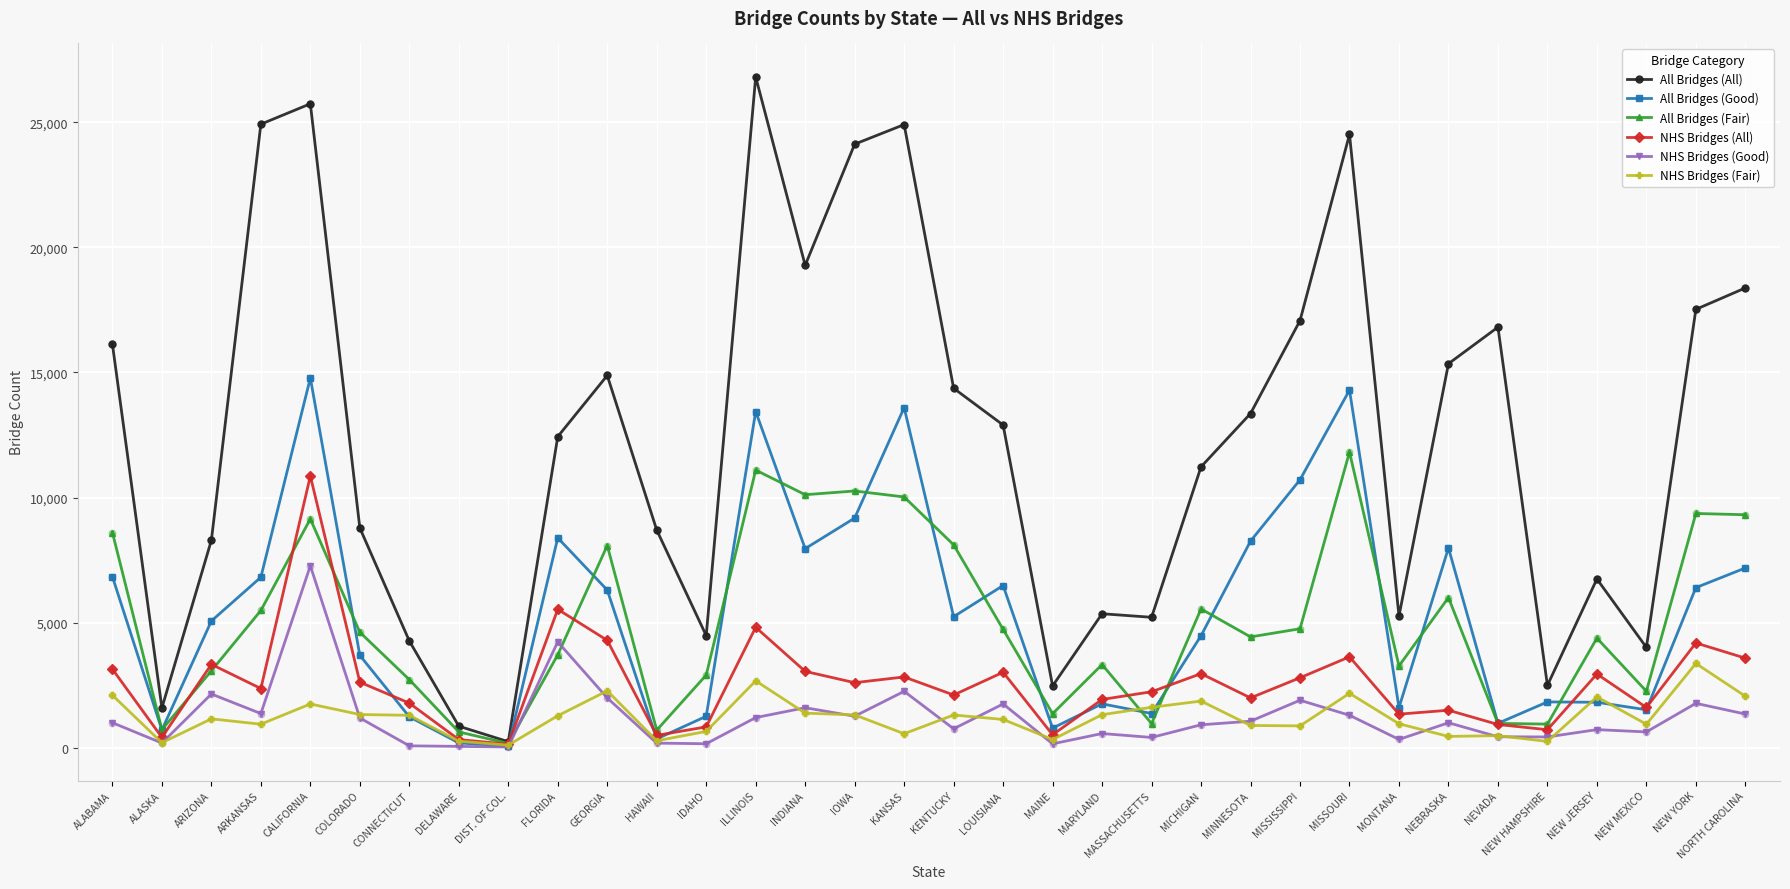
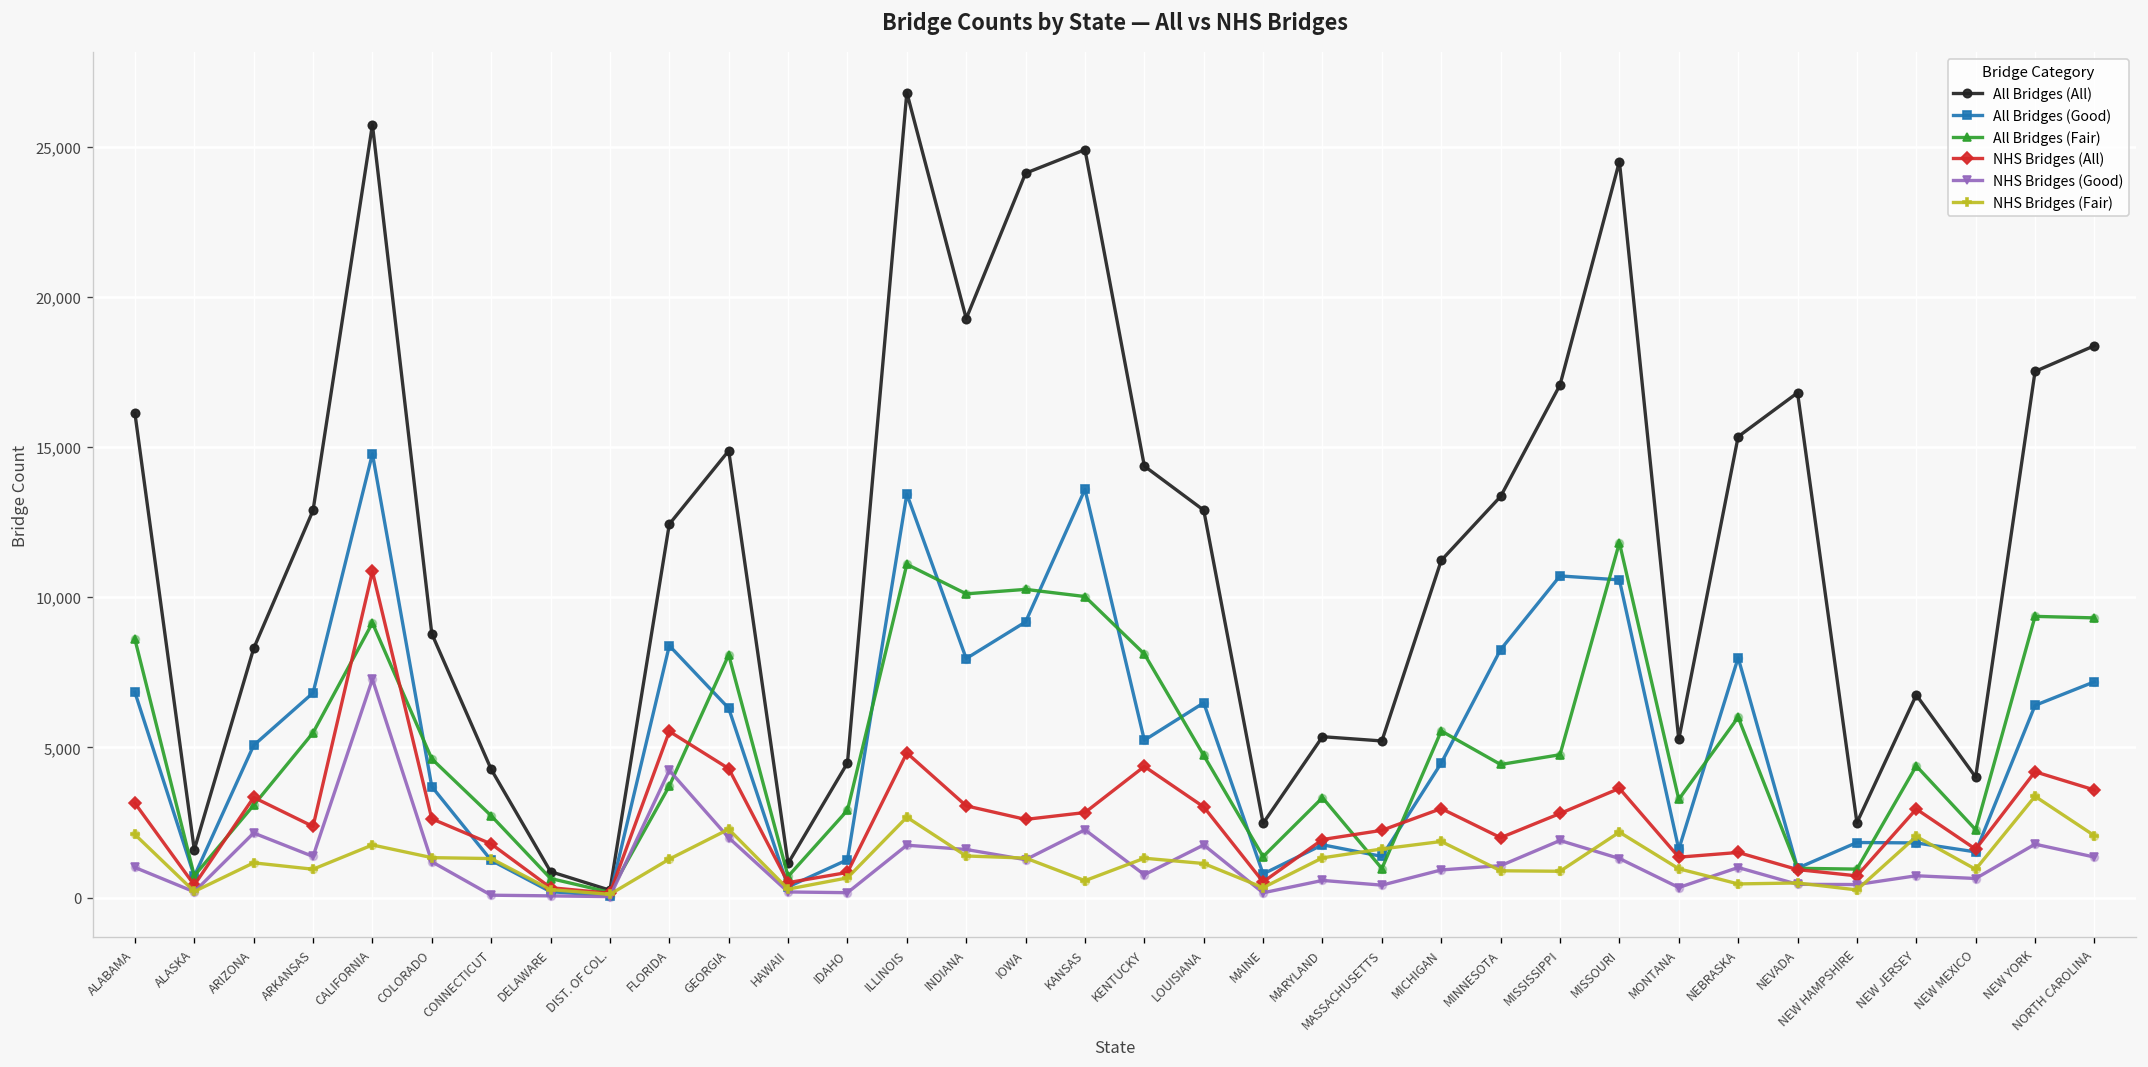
  {
    "All Bridges (All)": {
      "ALABAMA": "16,100",
      "ALASKA": "1,600",
      "ARIZONA": "8,300",
-     "ARKANSAS": "24,900",
+     "ARKANSAS": "12,900",
      "CALIFORNIA": "25,700",
      "COLORADO": "8,800",
      "CONNECTICUT": "4,300",
      "DELAWARE": "900",
      "FLORIDA": "12,400",
      "GEORGIA": "14,900",
-     "HAWAII": "8,700",
+     "HAWAII": "1,100",
      "IDAHO": "4,500",
      "ILLINOIS": "26,800",
      "INDIANA": "19,300",
      "IOWA": "24,100",
      "KANSAS": "24,900",
      "KENTUCKY": "14,400",
      "LOUISIANA": "12,900",
      "MAINE": "2,500",
      "MARYLAND": "5,400",
      "MASSACHUSETTS": "5,200",
      "MICHIGAN": "11,200",
      "MINNESOTA": "13,400",
      "MISSISSIPPI": "17,100",
      "MISSOURI": "24,500",
      "MONTANA": "5,300",
      "NEBRASKA": "15,300",
      "NEVADA": "16,800",
      "NEW HAMPSHIRE": "2,500",
      "NEW JERSEY": "6,700",
      "NEW MEXICO": "4,000",
      "NEW YORK": "17,500",
      "NORTH CAROLINA": "18,400"
    },
    "All Bridges (Good)": {
      "ALABAMA": "6,800",
      "ARIZONA": "5,100",
      "ARKANSAS": "6,800",
      "CALIFORNIA": "14,800",
      "COLORADO": "3,700",
      "FLORIDA": "8,400",
      "GEORGIA": "6,300",
      "IDAHO": "1,300",
      "ILLINOIS": "13,400",
      "INDIANA": "8,000",
      "IOWA": "9,200",
      "KANSAS": "13,600",
      "KENTUCKY": "5,200",
      "LOUISIANA": "6,500",
      "MAINE": "800",
      "MARYLAND": "1,800",
      "MASSACHUSETTS": "1,400",
      "MICHIGAN": "4,500",
      "MINNESOTA": "8,300",
      "MISSISSIPPI": "10,700",
-     "MISSOURI": "14,300",
+     "MISSOURI": "10,600",
      "MONTANA": "1,600",
      "NEBRASKA": "8,000",
      "NEW HAMPSHIRE": "1,800",
      "NEW JERSEY": "1,800",
      "NEW YORK": "6,400",
      "NORTH CAROLINA": "7,200"
    },
    "All Bridges (Fair)": {
      "ALABAMA": "8,600",
      "ARIZONA": "3,100",
      "ARKANSAS": "5,500",
      "CALIFORNIA": "9,100",
      "COLORADO": "4,600",
      "CONNECTICUT": "2,700",
      "DELAWARE": "600",
      "FLORIDA": "3,700",
      "GEORGIA": "8,100",
      "HAWAII": "700",
      "IDAHO": "2,900",
      "ILLINOIS": "11,100",
      "INDIANA": "10,100",
      "IOWA": "10,300",
      "KANSAS": "10,000",
      "KENTUCKY": "8,100",
      "LOUISIANA": "4,700",
      "MAINE": "1,400",
      "MARYLAND": "3,300",
      "MASSACHUSETTS": "1,000",
      "MICHIGAN": "5,500",
      "MINNESOTA": "4,400",
      "MISSISSIPPI": "4,800",
      "MISSOURI": "11,800",
      "MONTANA": "3,300",
      "NEBRASKA": "6,000",
      "NEW HAMPSHIRE": "900",
      "NEW JERSEY": "4,400",
      "NEW MEXICO": "2,300",
      "NEW YORK": "9,400",
      "NORTH CAROLINA": "9,300"
    },
    "NHS Bridges (All)": {
      "ALABAMA": "3,100",
      "ALASKA": "400",
      "ARIZONA": "3,300",
      "ARKANSAS": "2,400",
      "CALIFORNIA": "10,900",
      "COLORADO": "2,600",
      "CONNECTICUT": "1,800",
      "FLORIDA": "5,500",
      "GEORGIA": "4,300",
      "HAWAII": "500",
      "IDAHO": "800",
      "ILLINOIS": "4,800",
      "INDIANA": "3,100",
      "IOWA": "2,600",
      "KANSAS": "2,800",
-     "KENTUCKY": "2,100",
+     "KENTUCKY": "4,400",
      "LOUISIANA": "3,000",
      "MAINE": "500",
      "MARYLAND": "1,900",
      "MASSACHUSETTS": "2,200",
      "MICHIGAN": "3,000",
      "MINNESOTA": "2,000",
      "MISSISSIPPI": "2,800",
      "MISSOURI": "3,600",
      "MONTANA": "1,300",
      "NEBRASKA": "1,500",
      "NEW HAMPSHIRE": "700",
      "NEW JERSEY": "2,900",
      "NEW YORK": "4,200",
      "NORTH CAROLINA": "3,600"
    },
    "NHS Bridges (Good)": {
      "ALABAMA": "1,000",
      "ARIZONA": "2,100",
      "ARKANSAS": "1,400",
      "CALIFORNIA": "7,300",
      "COLORADO": "1,200",
      "CONNECTICUT": "100",
      "DELAWARE": "100",
      "FLORIDA": "4,200",
      "GEORGIA": "2,000",
      "IDAHO": "200",
-     "ILLINOIS": "1,200",
+     "ILLINOIS": "1,700",
      "INDIANA": "1,600",
      "KANSAS": "2,300",
      "KENTUCKY": "800",
      "LOUISIANA": "1,800",
      "MAINE": "200",
      "MARYLAND": "600",
      "MASSACHUSETTS": "400",
      "MICHIGAN": "900",
      "MINNESOTA": "1,100",
      "MISSISSIPPI": "1,900",
      "MISSOURI": "1,300",
      "MONTANA": "300",
      "NEBRASKA": "1,000",
      "NEW HAMPSHIRE": "400",
      "NEW JERSEY": "700",
      "NEW MEXICO": "600",
      "NEW YORK": "1,800",
      "NORTH CAROLINA": "1,300"
    },
    "NHS Bridges (Fair)": {
      "ALABAMA": "2,100",
      "ARIZONA": "1,200",
      "ARKANSAS": "900",
      "CALIFORNIA": "1,800",
      "COLORADO": "1,300",
      "FLORIDA": "1,300",
      "GEORGIA": "2,300",
      "IDAHO": "700",
      "ILLINOIS": "2,700",
      "INDIANA": "1,400",
      "KANSAS": "600",
      "KENTUCKY": "1,300",
      "LOUISIANA": "1,100",
      "MAINE": "300",
      "MARYLAND": "1,300",
      "MASSACHUSETTS": "1,600",
      "MICHIGAN": "1,900",
      "MINNESOTA": "900",
      "MISSISSIPPI": "900",
      "MISSOURI": "2,200",
      "MONTANA": "1,000",
      "NEBRASKA": "500",
      "NEW HAMPSHIRE": "300",
      "NEW JERSEY": "2,000",
      "NEW MEXICO": "900",
      "NEW YORK": "3,400",
      "NORTH CAROLINA": "2,100"
    }
  }
